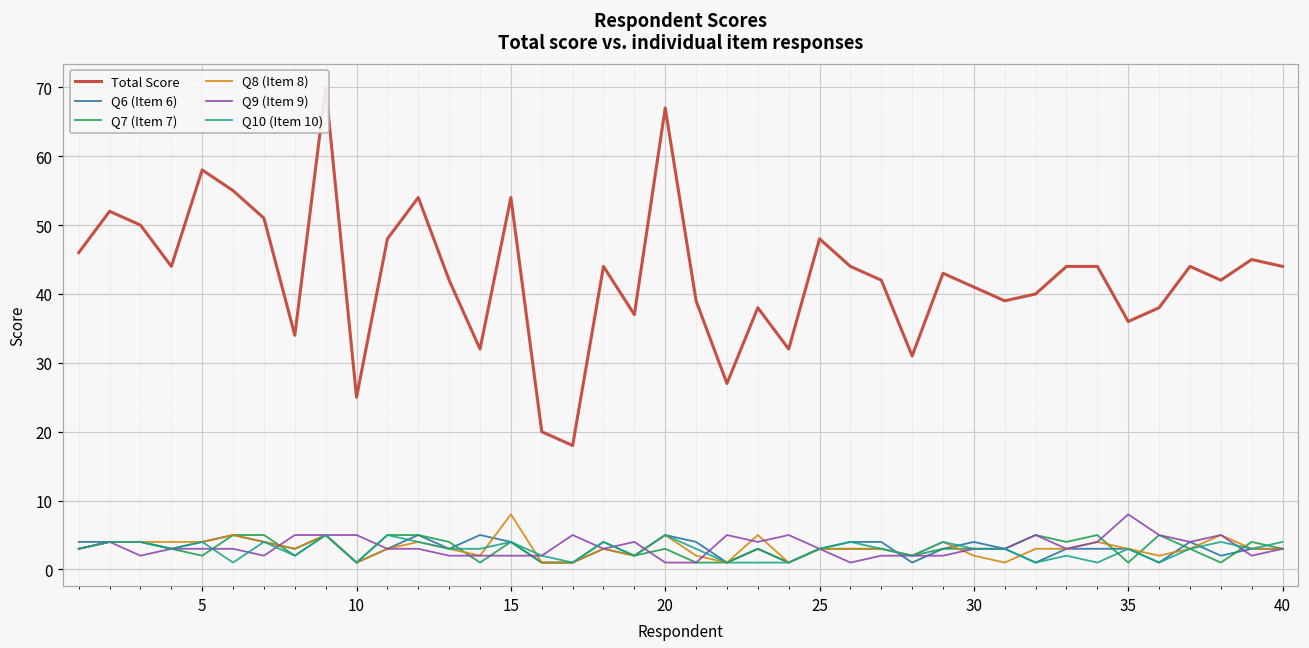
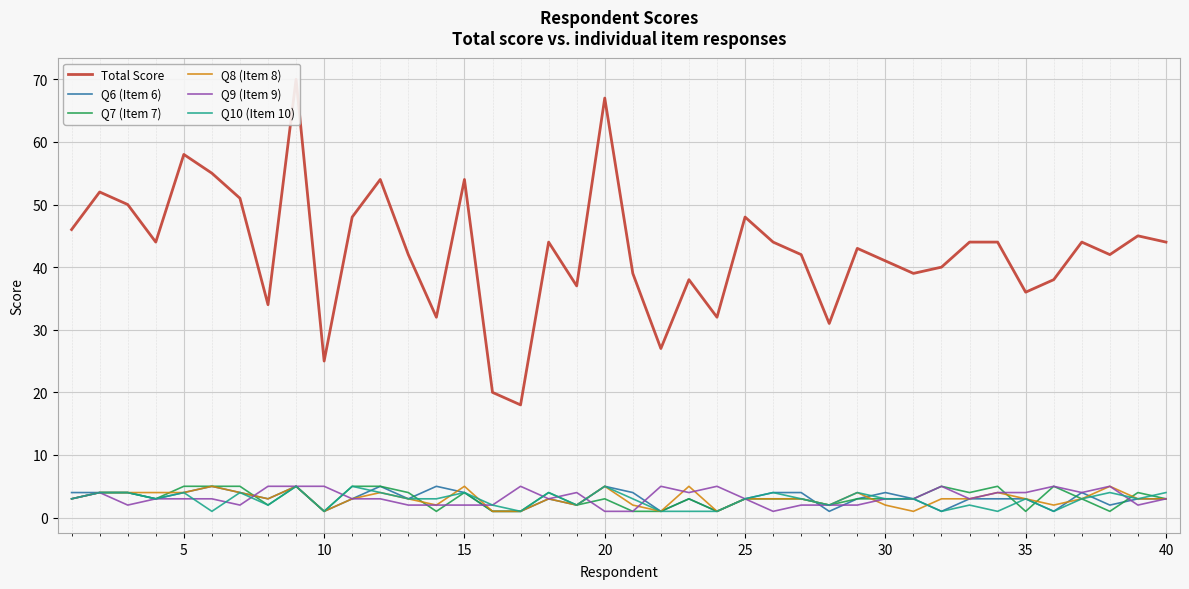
  {
    "Total Score": {
      "5": 58,
      "10": 25,
      "15": 54,
      "20": 67,
      "25": 48,
      "30": 41,
      "35": 36,
      "40": 44
    },
    "Q7 (Item 7)": {
-     "5": 2,
+     "5": 5,
      "20": 3,
      "35": 1
    },
    "Q8 (Item 8)": {
-     "15": 8,
+     "15": 5,
      "30": 2
    },
    "Q9 (Item 9)": {
      "5": 3,
      "10": 5,
      "15": 2,
      "20": 1,
-     "35": 8
+     "35": 4
    }
  }
